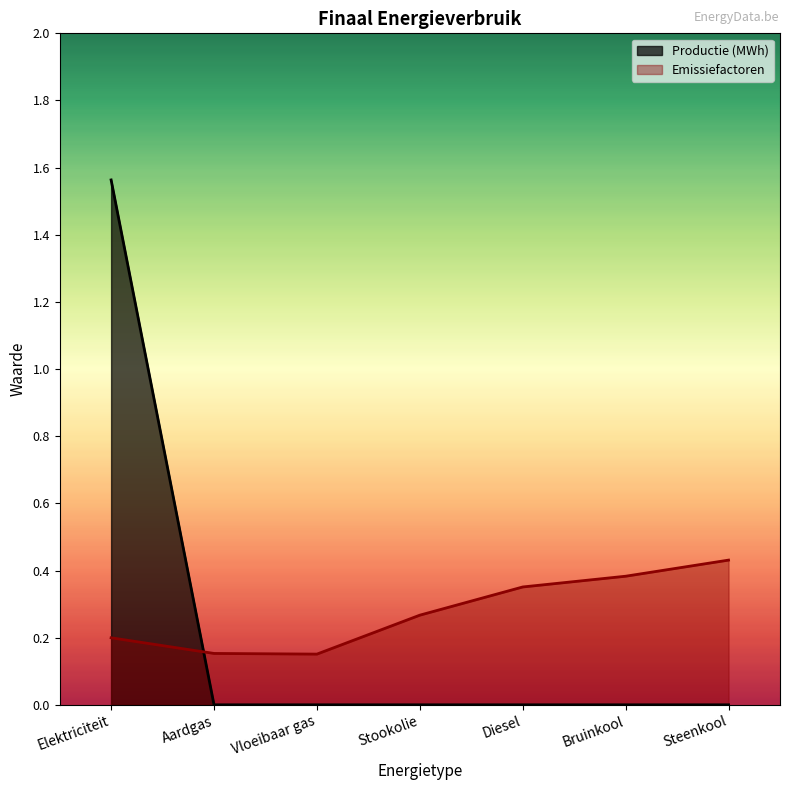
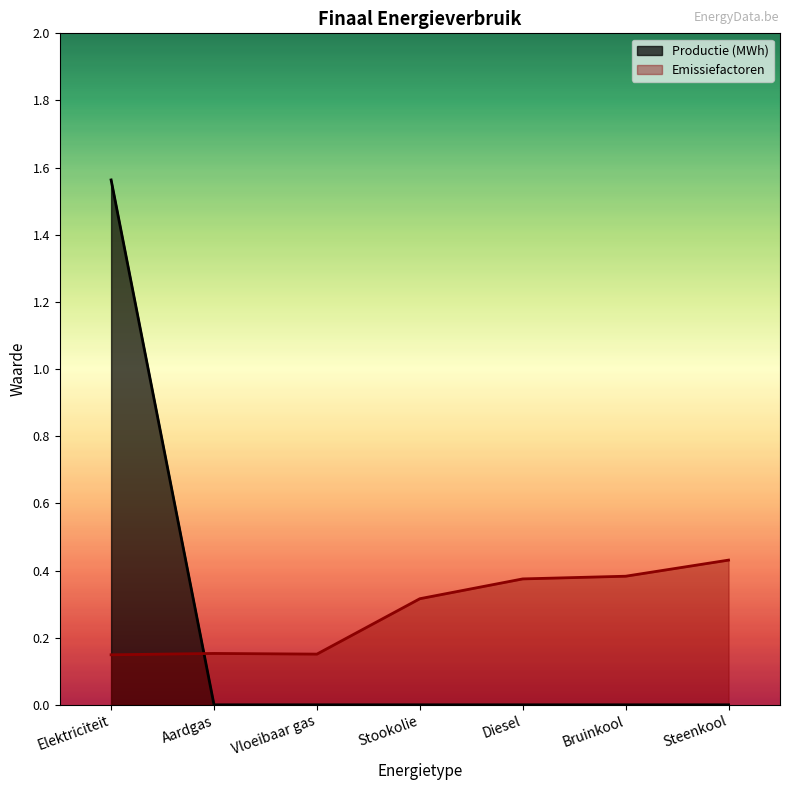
  {
    "Productie (MWh)": {
      "Elektriciteit": 1.56,
      "Aardgas": 0.00,
      "Vloeibaar gas": 0.00,
      "Stookolie": 0.00,
      "Diesel": 0.00,
      "Bruinkool": 0.00,
      "Steenkool": 0.00
    },
    "Emissiefactoren": {
-     "Elektriciteit": 0.20,
+     "Elektriciteit": 0.15,
      "Aardgas": 0.15,
      "Vloeibaar gas": 0.15,
-     "Stookolie": 0.27,
-     "Diesel": 0.35,
+     "Stookolie": 0.32,
+     "Diesel": 0.38,
      "Bruinkool": 0.38,
      "Steenkool": 0.43
    }
  }
